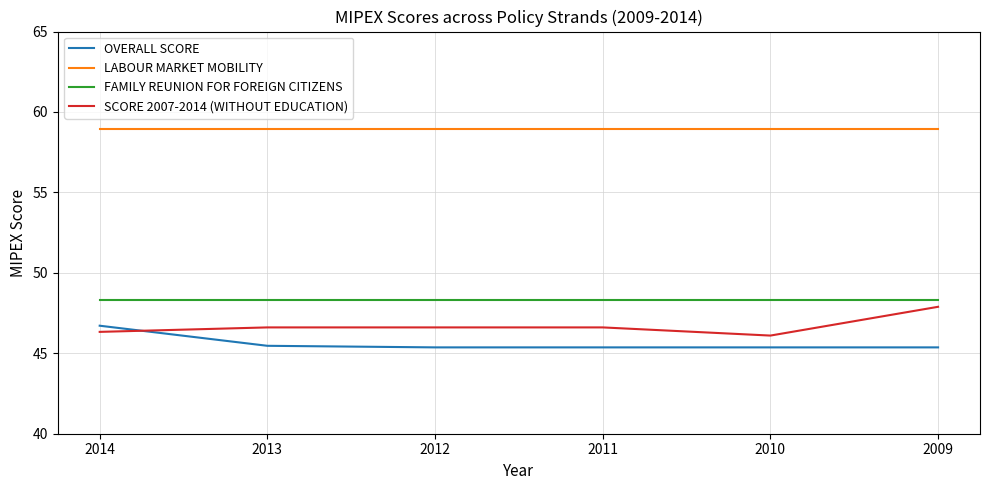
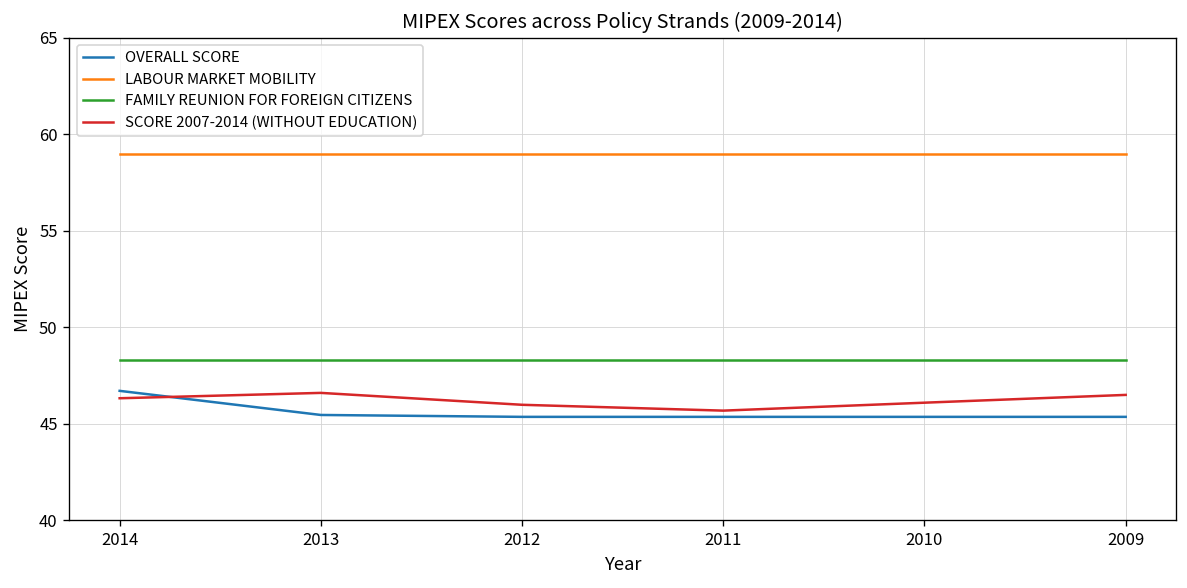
  {
    "OVERALL SCORE": {
      "2014": 46.7,
      "2013": 45.5,
      "2012": 45.4,
      "2011": 45.4,
      "2010": 45.4,
      "2009": 45.4
    },
    "LABOUR MARKET MOBILITY": {
      "2014": 59.0,
      "2013": 59.0,
      "2012": 59.0,
      "2011": 59.0,
      "2010": 59.0,
      "2009": 59.0
    },
    "FAMILY REUNION FOR FOREIGN CITIZENS": {
      "2014": 48.3,
      "2013": 48.3,
      "2012": 48.3,
      "2011": 48.3,
      "2010": 48.3,
      "2009": 48.3
    },
    "SCORE 2007-2014 (WITHOUT EDUCATION)": {
      "2014": 46.3,
      "2013": 46.6,
-     "2012": 46.6,
-     "2011": 46.6,
+     "2012": 46.0,
+     "2011": 45.7,
      "2010": 46.1,
-     "2009": 47.9
+     "2009": 46.5
    }
  }
